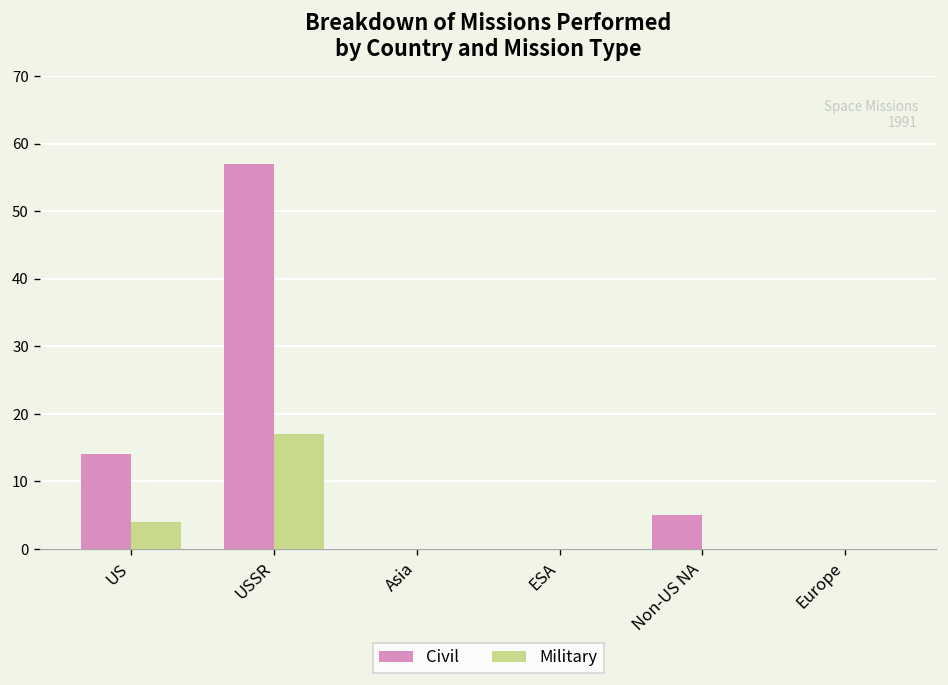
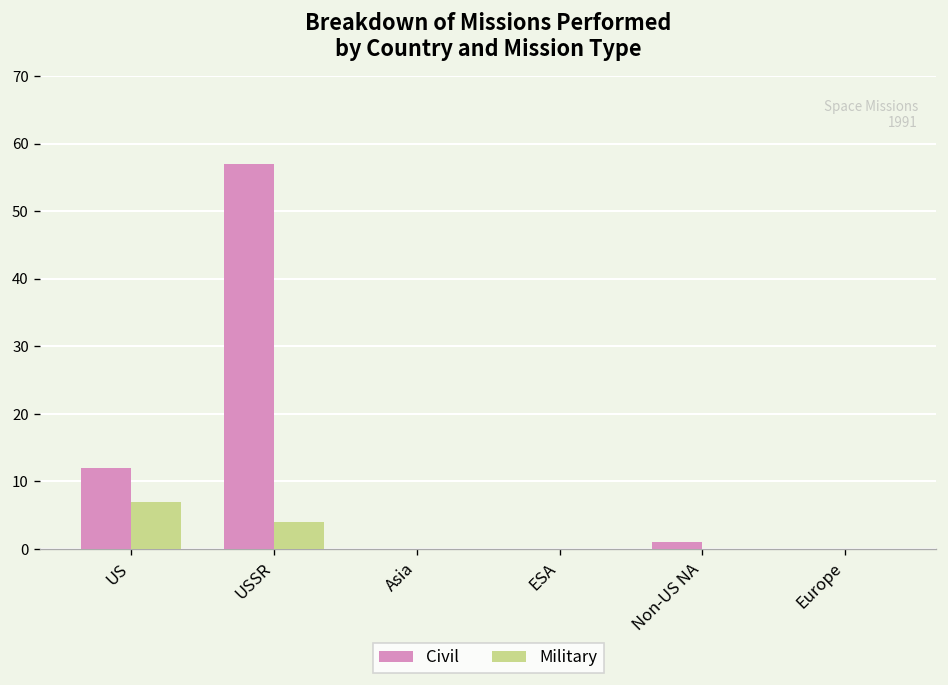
  {
    "Civil": {
-     "US": 14,
+     "US": 12,
      "USSR": 57,
      "Asia": 0,
      "ESA": 0,
-     "Non-US NA": 5,
+     "Non-US NA": 1,
      "Europe": 0
    },
    "Military": {
-     "US": 4,
-     "USSR": 17,
+     "US": 7,
+     "USSR": 4,
      "Asia": 0,
      "ESA": 0,
      "Non-US NA": 0,
      "Europe": 0
    }
  }
